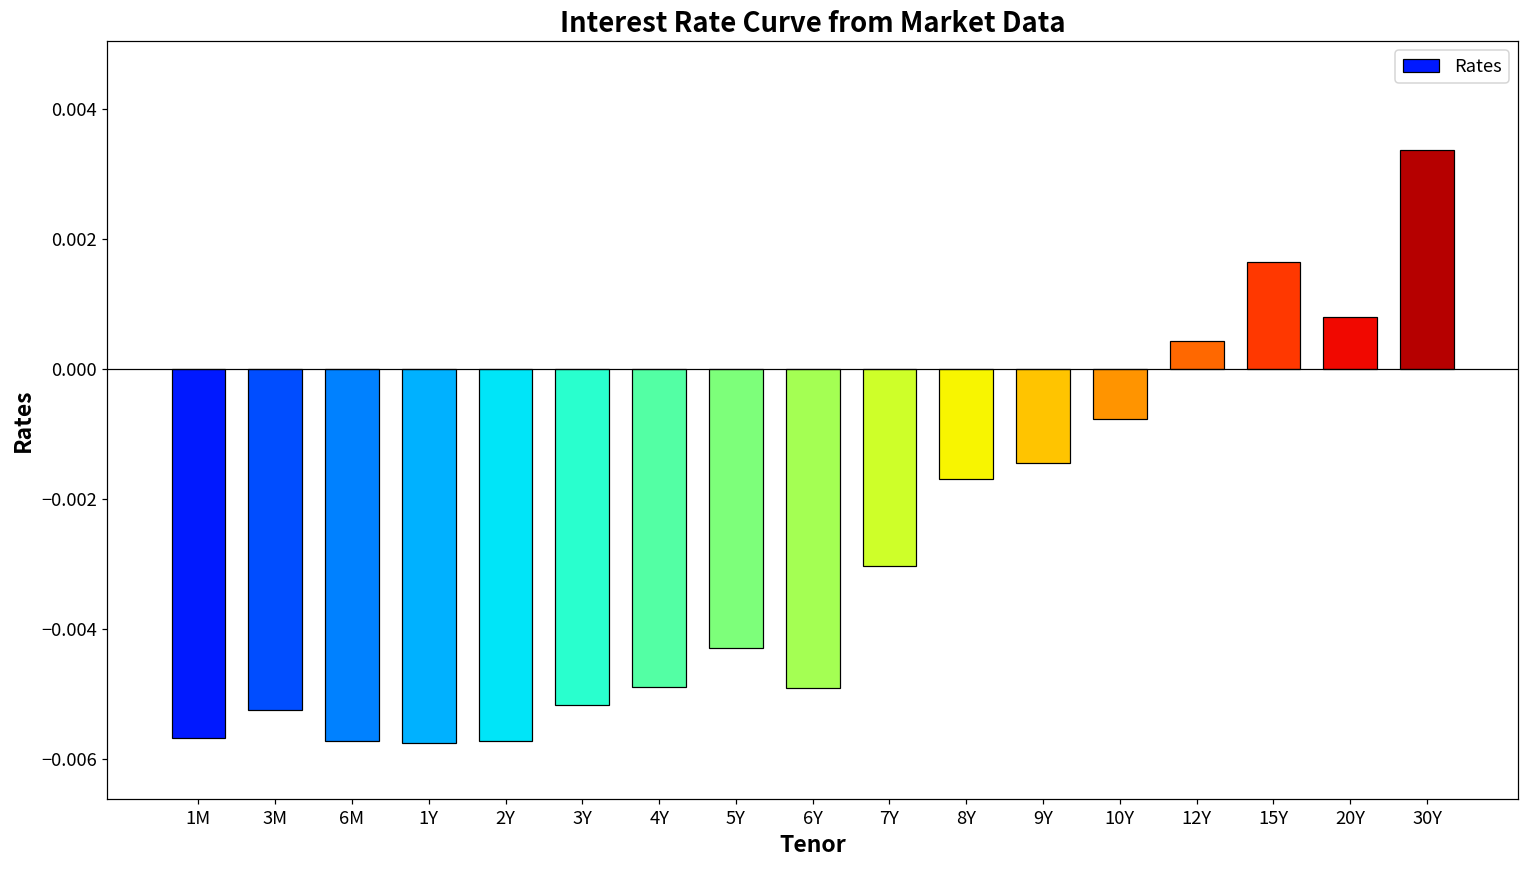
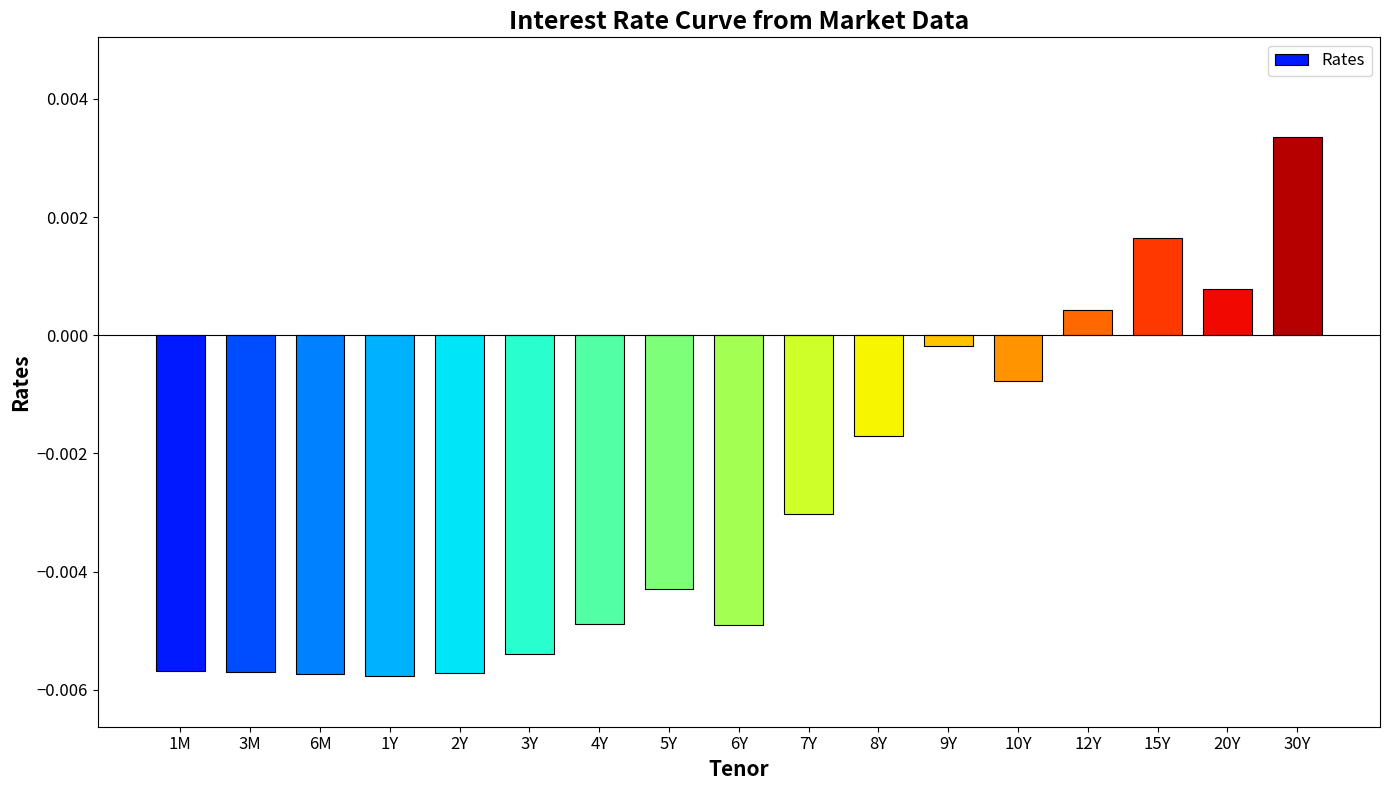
  {
    "1M": -0.0057,
-   "3M": -0.0052,
+   "3M": -0.0057,
    "6M": -0.0057,
    "1Y": -0.0058,
    "2Y": -0.0057,
-   "3Y": -0.0052,
+   "3Y": -0.0054,
    "4Y": -0.0049,
    "5Y": -0.0043,
    "6Y": -0.0049,
    "7Y": -0.0030,
    "8Y": -0.0017,
-   "9Y": -0.0015,
+   "9Y": -0.0002,
    "10Y": -0.0008,
    "12Y": 0.0004,
    "15Y": 0.0016,
    "20Y": 0.0008,
    "30Y": 0.0034
  }
